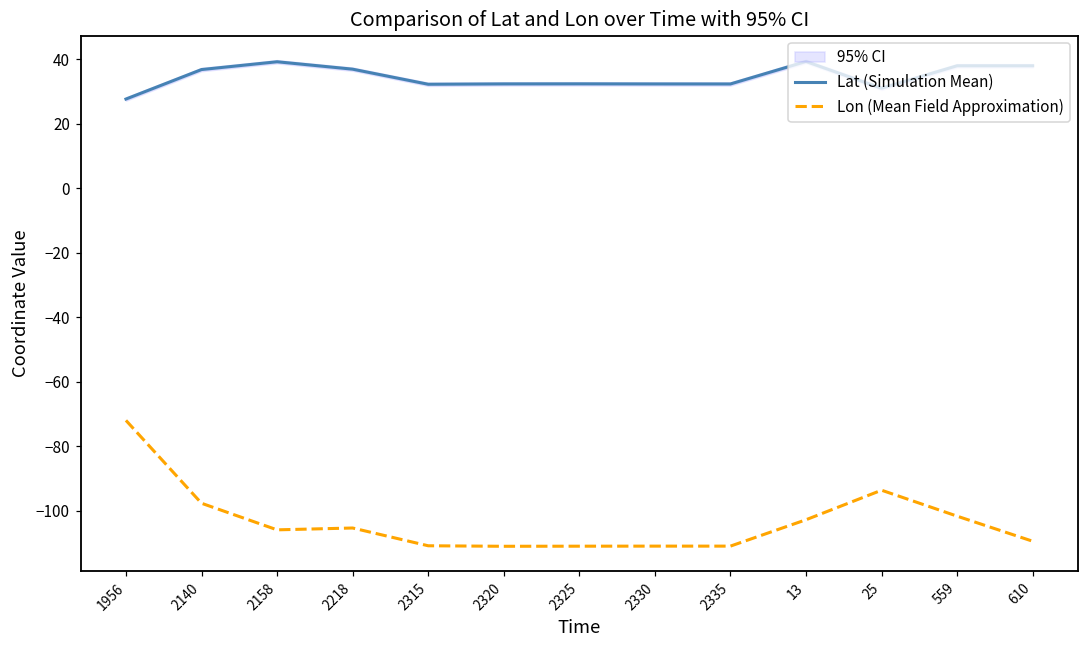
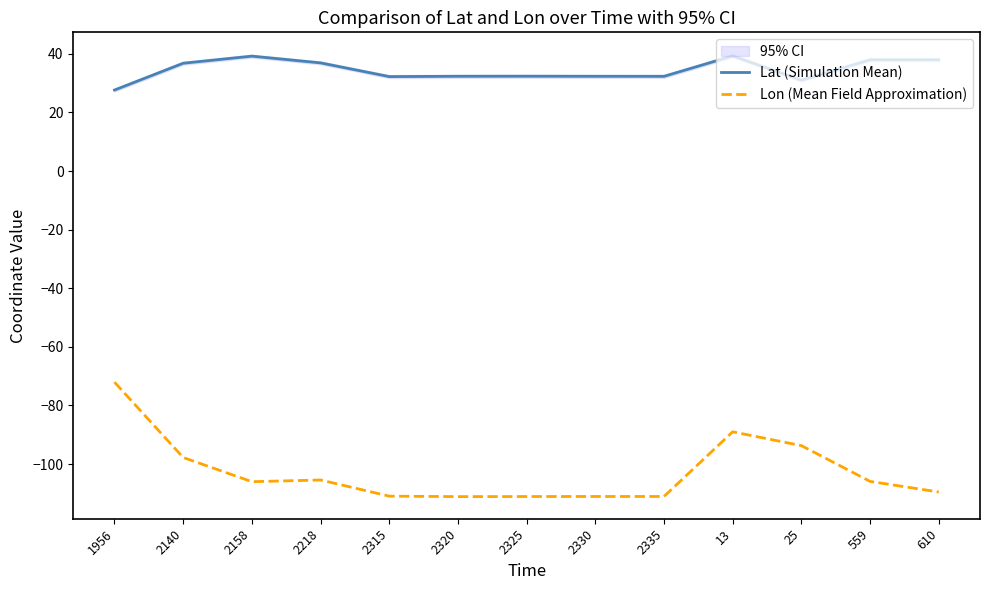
  {
    "Lon (Mean Field Approximation)": {
      "1956": -72,
      "2140": -98,
      "2158": -106,
      "2218": -105,
      "2315": -111,
      "2320": -111,
      "2325": -111,
      "2330": -111,
      "2335": -111,
-     "13": -103,
+     "13": -89,
      "25": -94,
-     "559": -102,
+     "559": -106,
      "610": -110
    }
  }
